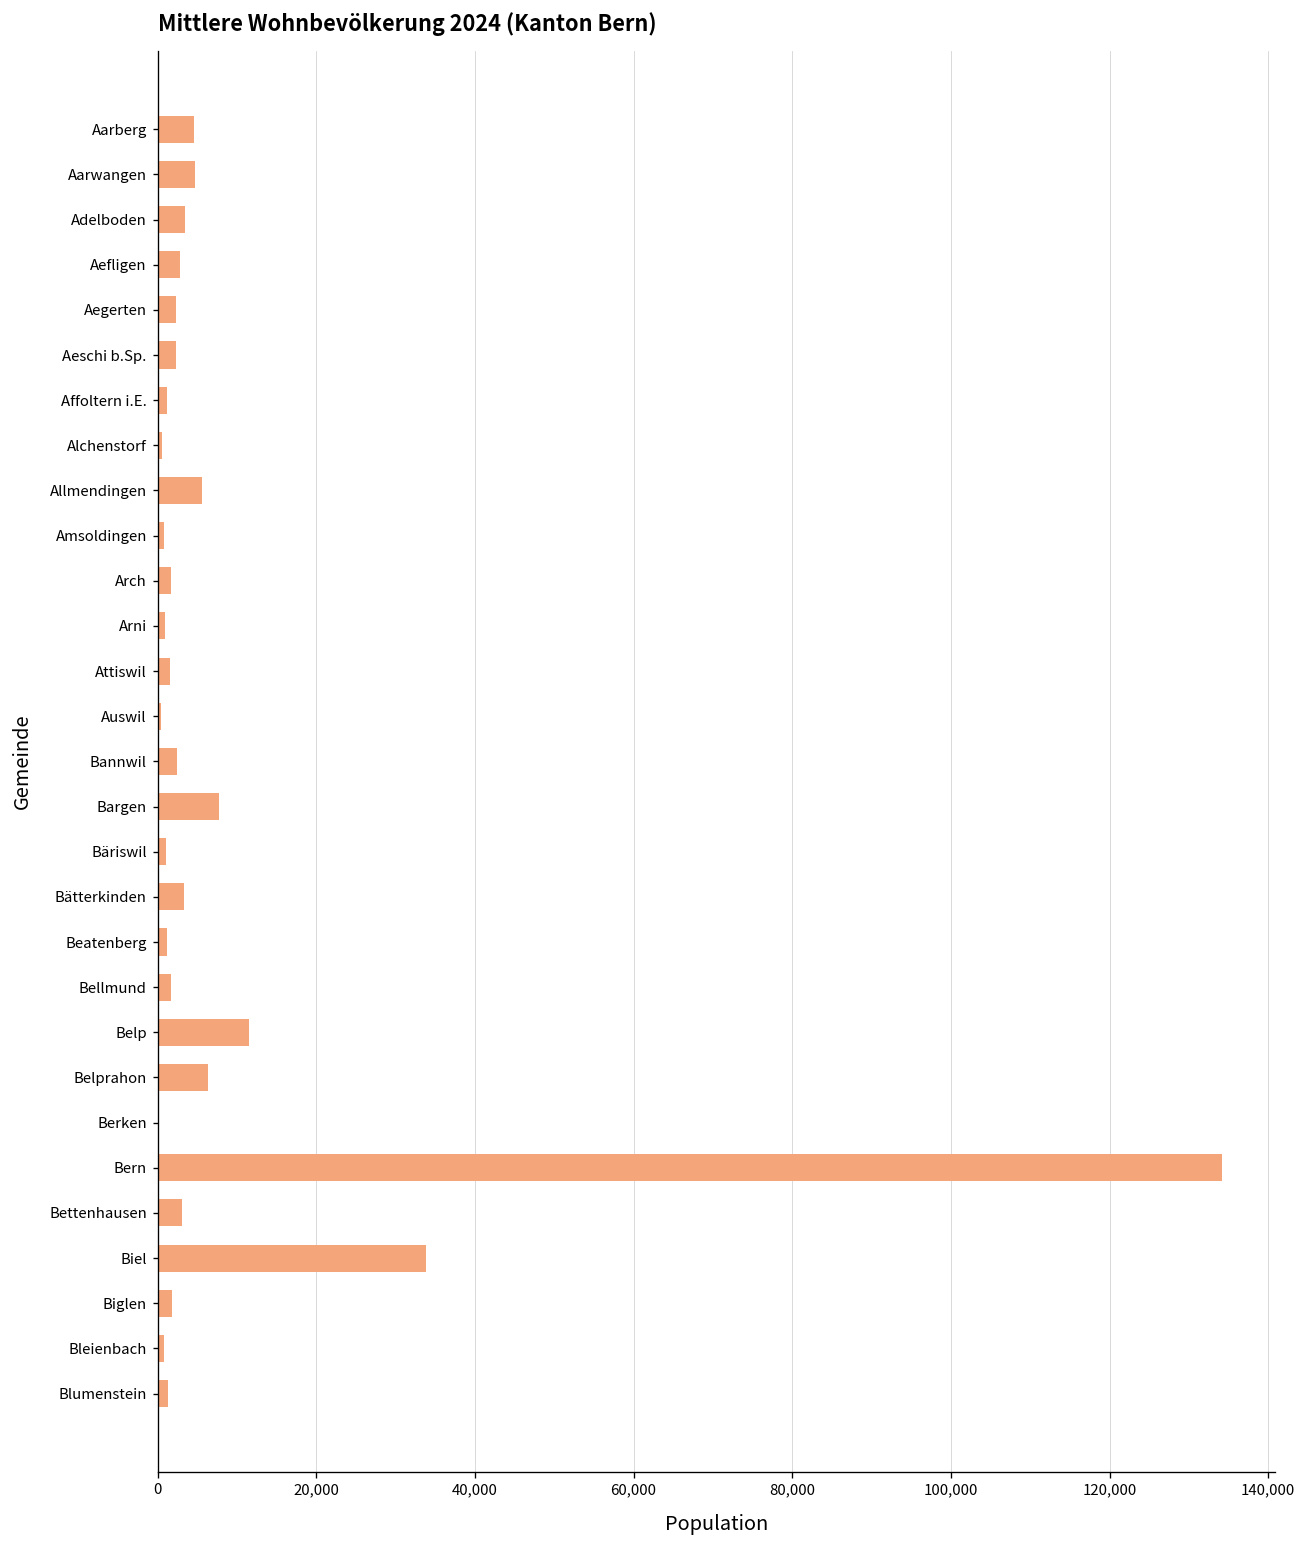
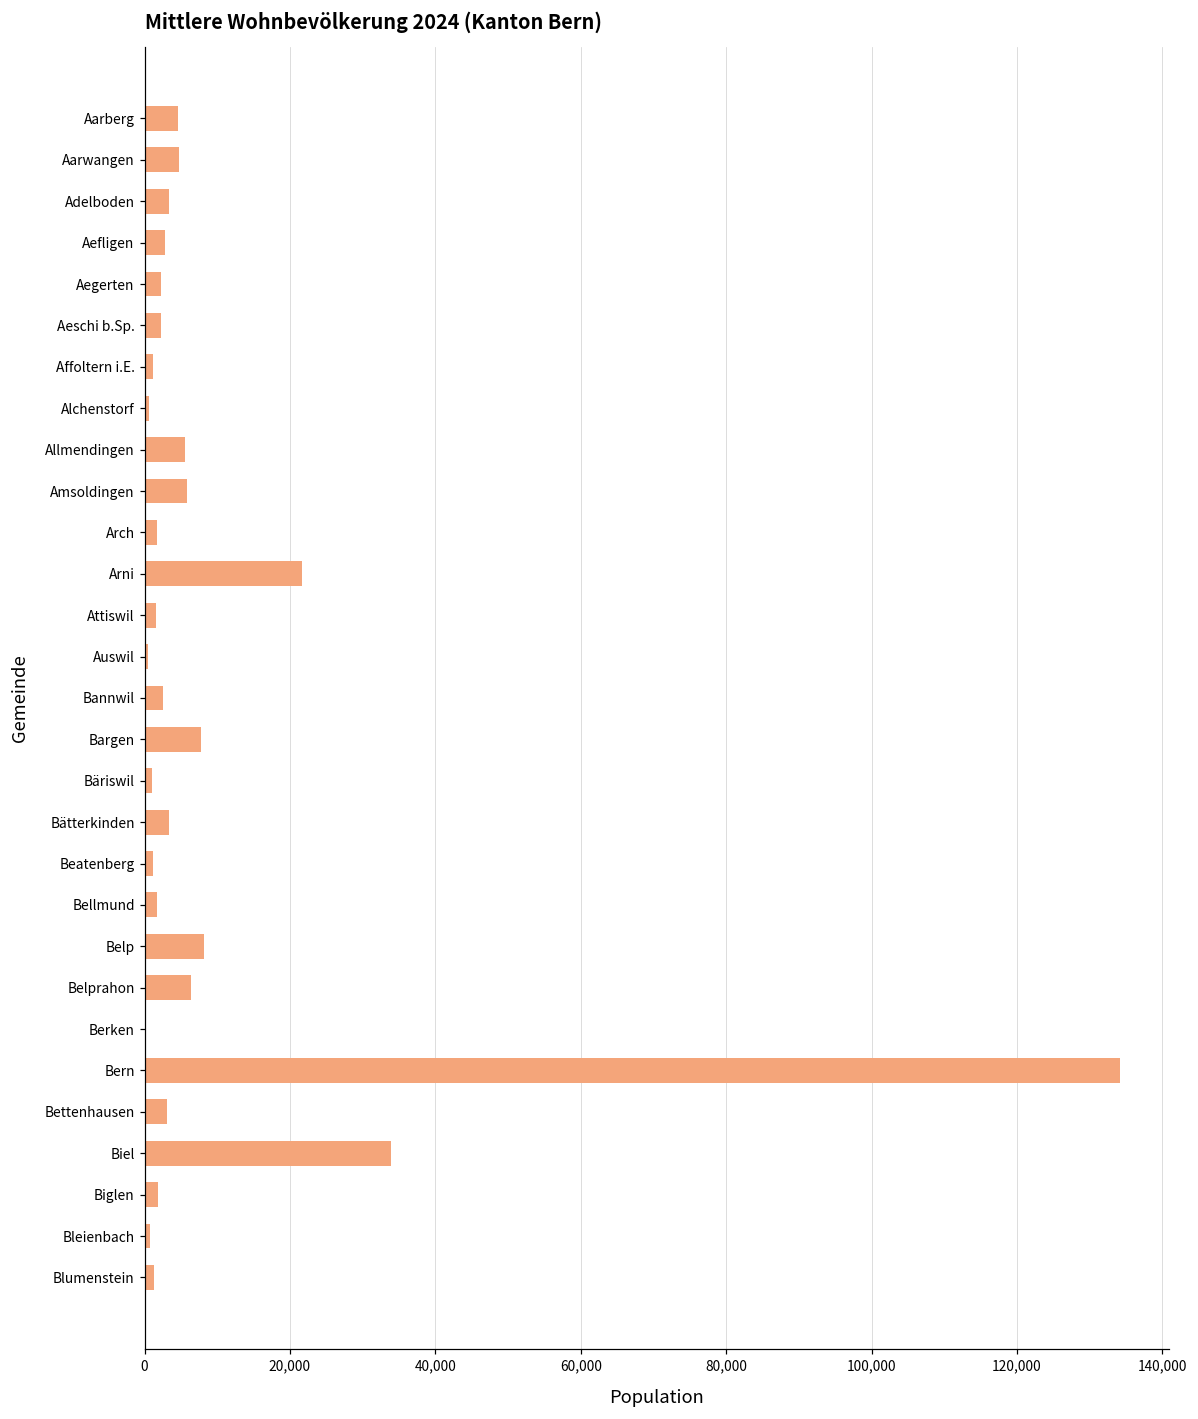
  {
    "Aarberg": "5,000",
    "Aarwangen": "5,000",
    "Adelboden": "3,000",
    "Aefligen": "3,000",
    "Aegerten": "2,000",
    "Aeschi b.Sp.": "2,000",
    "Affoltern i.E.": "1,000",
    "Alchenstorf": "1,000",
    "Allmendingen": "6,000",
-   "Amsoldingen": "1,000",
+   "Amsoldingen": "6,000",
    "Arch": "2,000",
-   "Arni": "1,000",
+   "Arni": "22,000",
    "Attiswil": "2,000",
    "Auswil": "0",
    "Bannwil": "2,000",
    "Bargen": "8,000",
    "Bäriswil": "1,000",
    "Bätterkinden": "3,000",
    "Beatenberg": "1,000",
    "Bellmund": "2,000",
-   "Belp": "12,000",
+   "Belp": "8,000",
    "Belprahon": "6,000",
    "Bern": "134,000",
    "Bettenhausen": "3,000",
    "Biel": "34,000",
    "Biglen": "2,000",
    "Bleienbach": "1,000",
    "Blumenstein": "1,000"
  }
